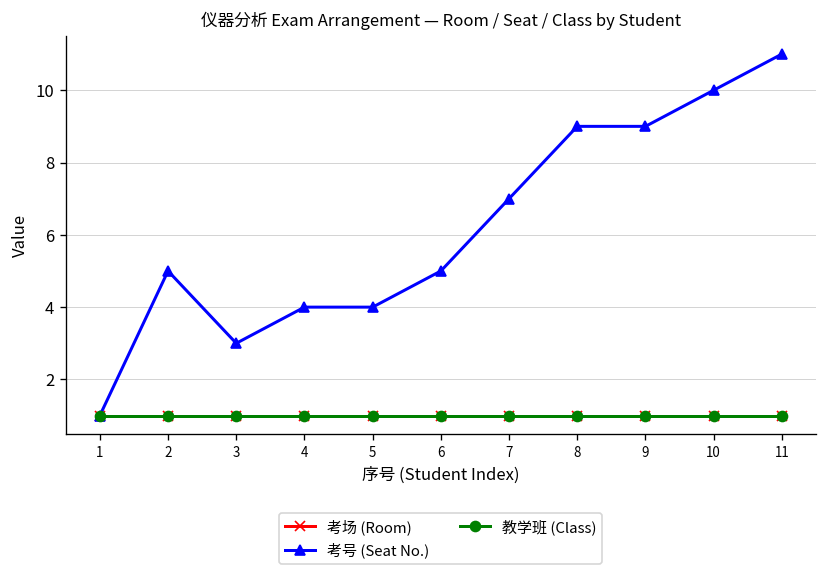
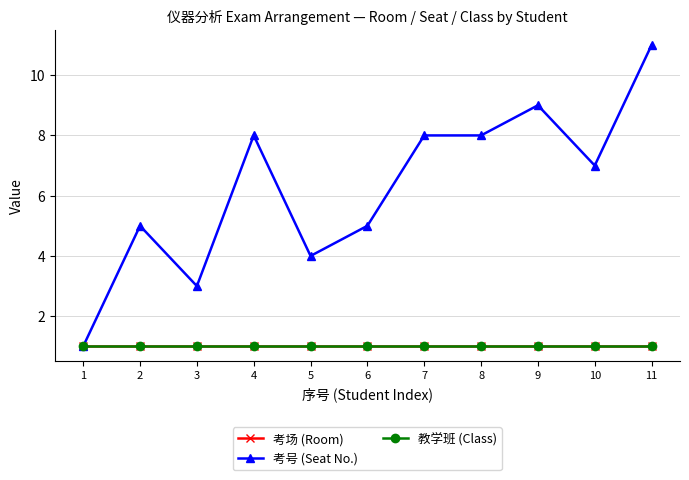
  {
    "教学班 (Class)": {
      "2": 1,
      "3": 1,
      "4": 1,
      "5": 1,
      "6": 1,
      "7": 1,
      "8": 1,
      "9": 1,
      "10": 1,
      "11": 1
    },
    "考号 (Seat No.)": {
      "2": 5,
      "3": 3,
-     "4": 4,
+     "4": 8,
      "5": 4,
      "6": 5,
-     "7": 7,
-     "8": 9,
+     "7": 8,
+     "8": 8,
      "9": 9,
-     "10": 10,
+     "10": 7,
      "11": 11
    }
  }
